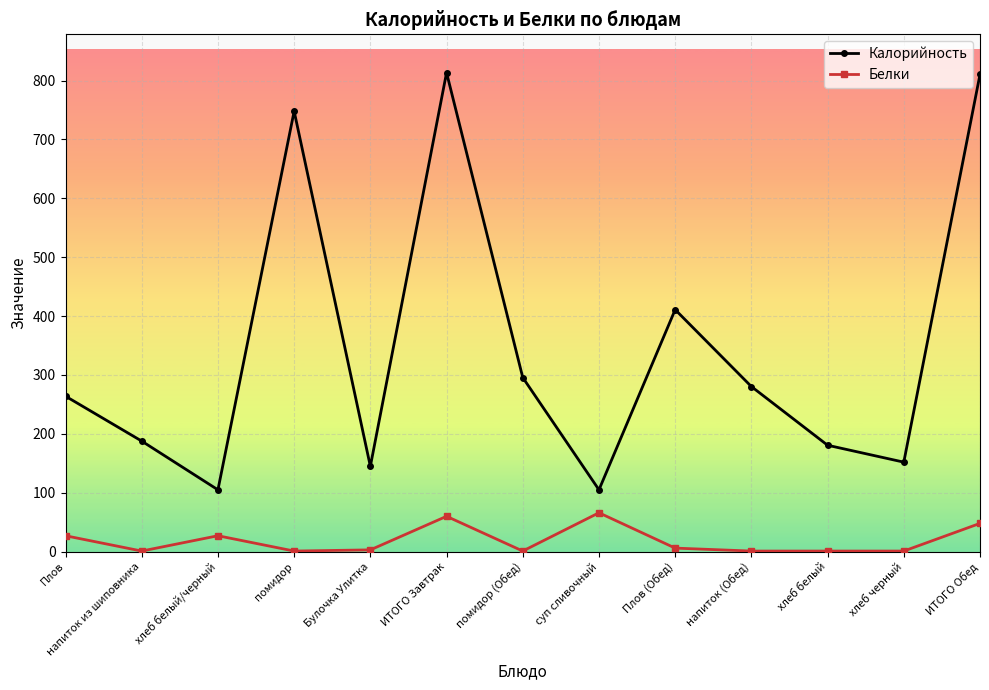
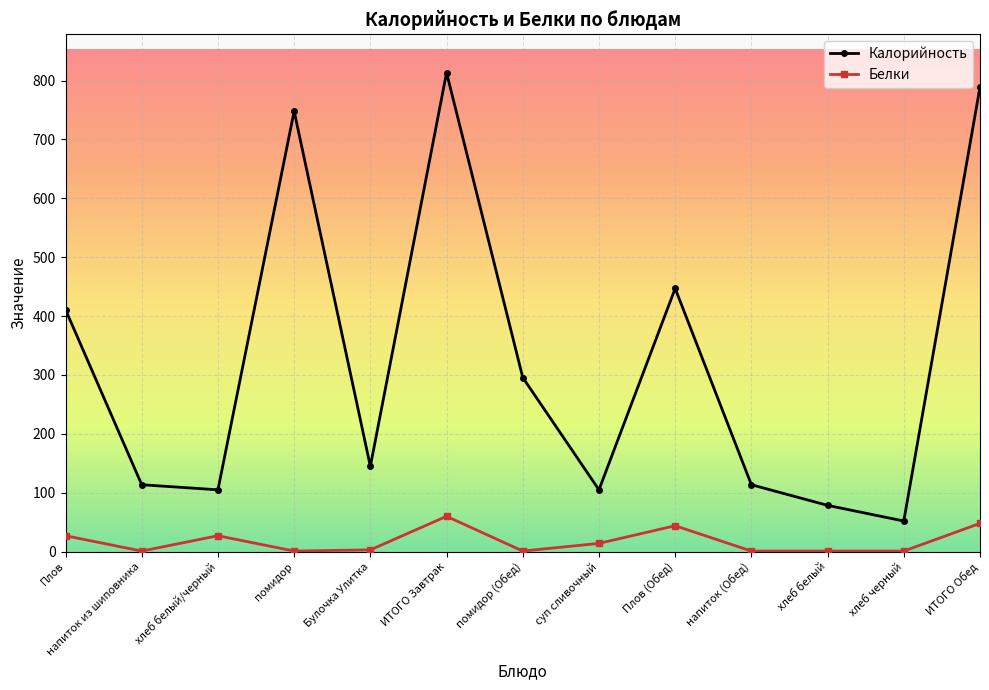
  {
    "Калорийность": {
-     "Плов": 260,
-     "напиток из шиповника": 190,
+     "Плов": 410,
+     "напиток из шиповника": 110,
      "хлеб белый/черный": 110,
      "помидор": 750,
      "Булочка Улитка": 140,
      "ИТОГО Завтрак": 810,
      "помидор (Обед)": 300,
      "суп сливочный": 110,
-     "Плов (Обед)": 410,
-     "напиток (Обед)": 280,
-     "хлеб белый": 180,
-     "хлеб черный": 150,
-     "ИТОГО Обед": 810
+     "Плов (Обед)": 450,
+     "напиток (Обед)": 110,
+     "хлеб белый": 80,
+     "хлеб черный": 50,
+     "ИТОГО Обед": 790
    },
    "Белки": {
      "Плов": 30,
      "напиток из шиповника": 0,
      "хлеб белый/черный": 30,
      "помидор": 0,
      "Булочка Улитка": 0,
      "ИТОГО Завтрак": 60,
      "помидор (Обед)": 0,
-     "суп сливочный": 70,
-     "Плов (Обед)": 10,
+     "суп сливочный": 10,
+     "Плов (Обед)": 40,
      "напиток (Обед)": 0,
      "хлеб белый": 0,
      "хлеб черный": 0,
      "ИТОГО Обед": 50
    }
  }
